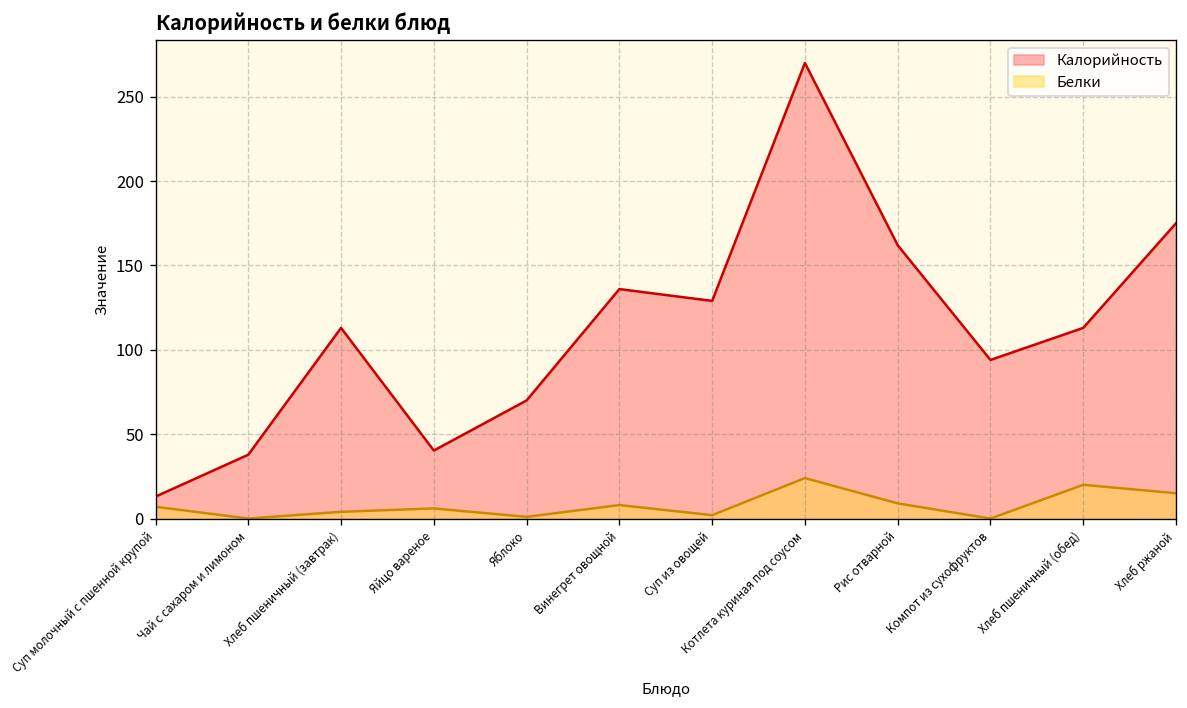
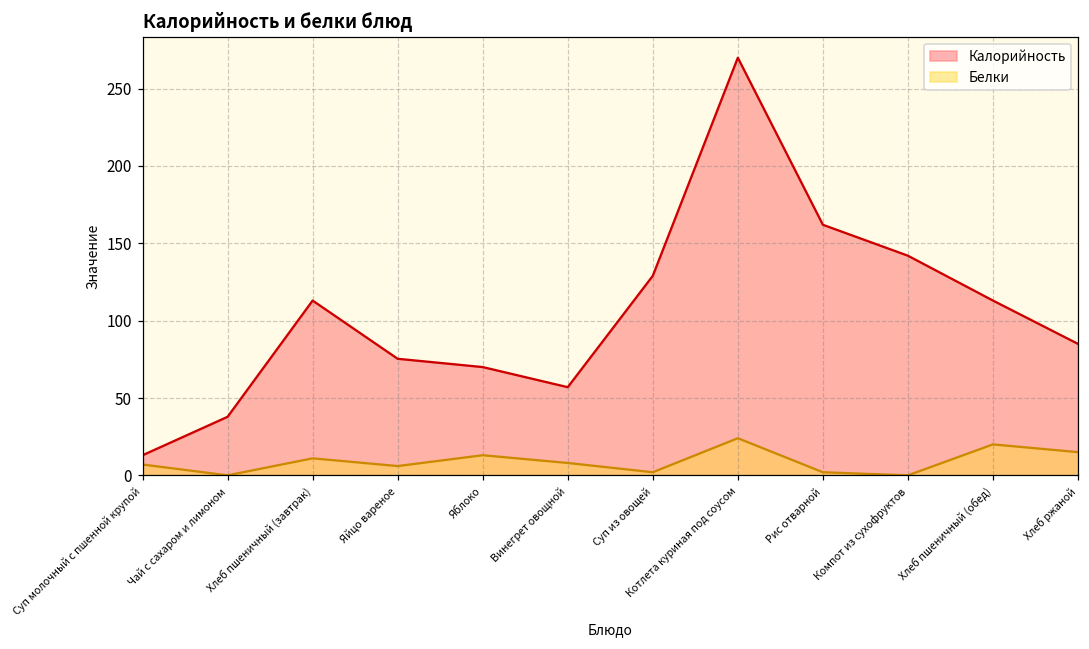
  {
    "Калорийность": {
      "Суп молочный с пшенной крупой": 13,
      "Чай с сахаром и лимоном": 38,
      "Хлеб пшеничный (завтрак)": 113,
-     "Яйцо вареное": 40,
+     "Яйцо вареное": 75,
      "Яблоко": 70,
-     "Винегрет овощной": 136,
+     "Винегрет овощной": 57,
      "Суп из овощей": 129,
      "Котлета куриная под соусом": 270,
      "Рис отварной": 162,
-     "Компот из сухофруктов": 94,
+     "Компот из сухофруктов": 142,
      "Хлеб пшеничный (обед)": 113,
-     "Хлеб ржаной": 175
+     "Хлеб ржаной": 85
    },
    "Белки": {
      "Суп молочный с пшенной крупой": 7,
      "Чай с сахаром и лимоном": 0,
-     "Хлеб пшеничный (завтрак)": 4,
+     "Хлеб пшеничный (завтрак)": 11,
      "Яйцо вареное": 6,
-     "Яблоко": 1,
+     "Яблоко": 13,
      "Винегрет овощной": 8,
      "Суп из овощей": 2,
      "Котлета куриная под соусом": 24,
-     "Рис отварной": 9,
+     "Рис отварной": 2,
      "Компот из сухофруктов": 0,
      "Хлеб пшеничный (обед)": 20,
      "Хлеб ржаной": 15
    }
  }
